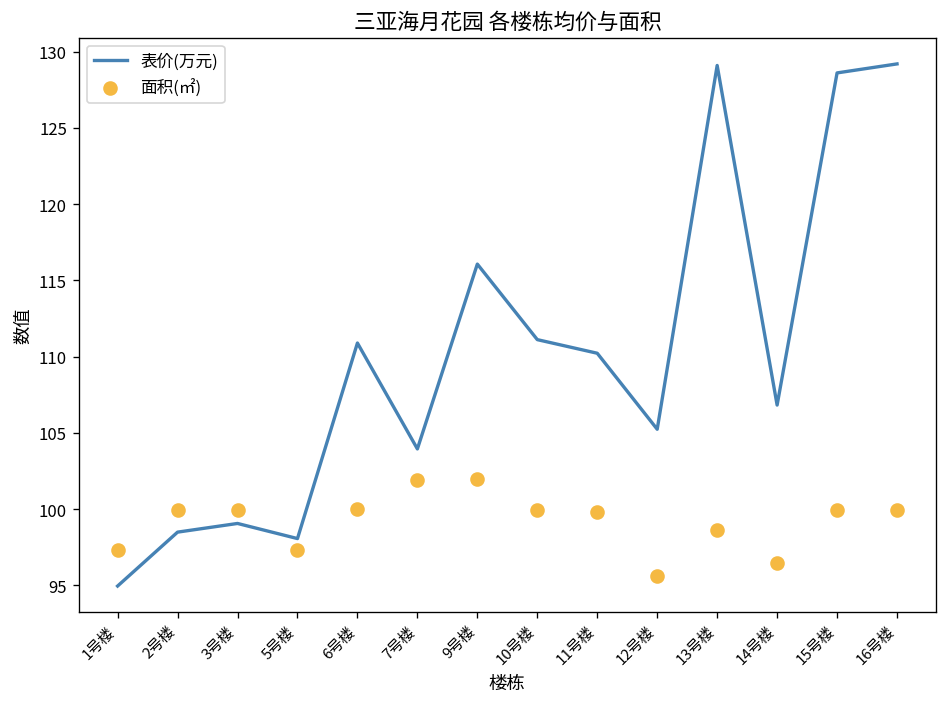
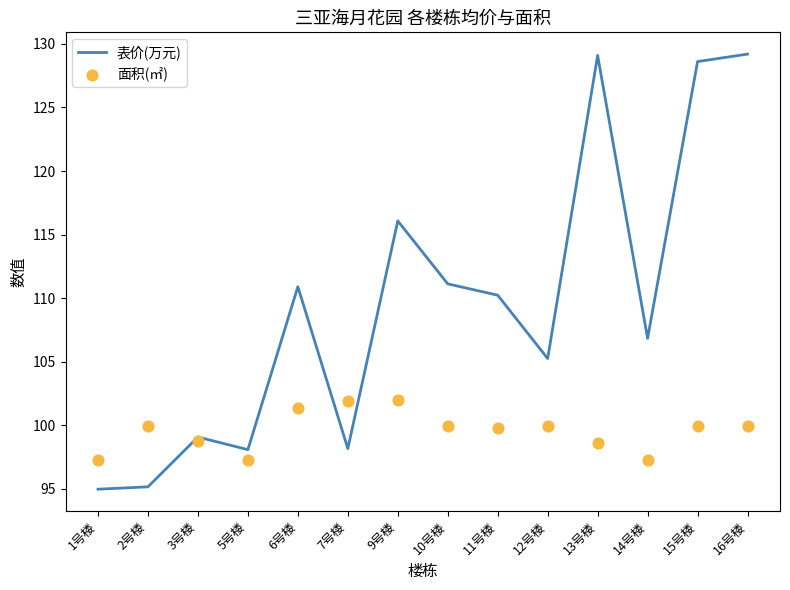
  {
    "表价(万元)": {
      "1号楼": 95.0,
-     "2号楼": 98.5,
+     "2号楼": 95.1,
      "3号楼": 99.1,
      "5号楼": 98.1,
      "6号楼": 110.9,
-     "7号楼": 103.9,
+     "7号楼": 98.2,
      "9号楼": 116.1,
      "10号楼": 111.1,
      "11号楼": 110.2,
      "12号楼": 105.2,
      "13号楼": 129.1,
      "14号楼": 106.8,
      "15号楼": 128.6,
      "16号楼": 129.2
    },
    "面积(㎡)": {
-     "3号楼": 100.0,
-     "6号楼": 100.0,
-     "12号楼": 95.6,
-     "14号楼": 96.4
+     "3号楼": 98.7,
+     "6号楼": 101.3,
+     "12号楼": 100.0,
+     "14号楼": 97.3
    }
  }
